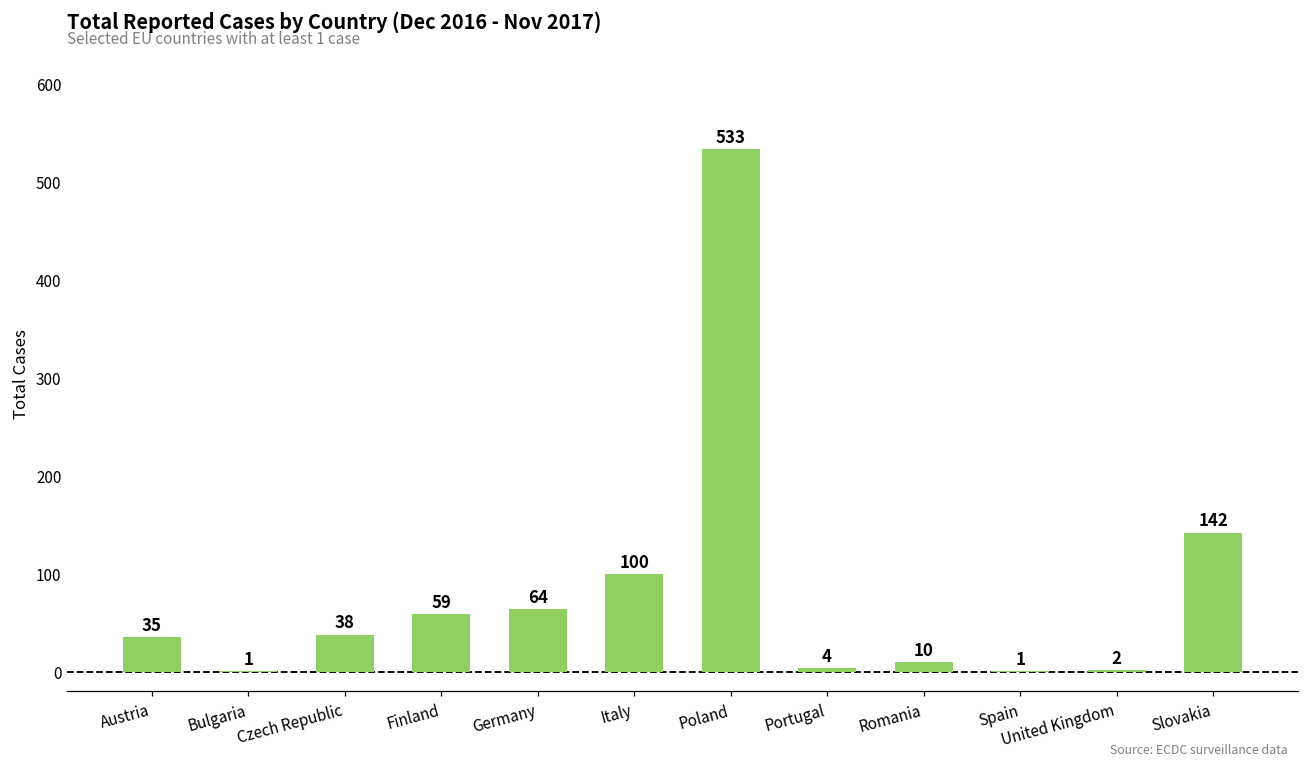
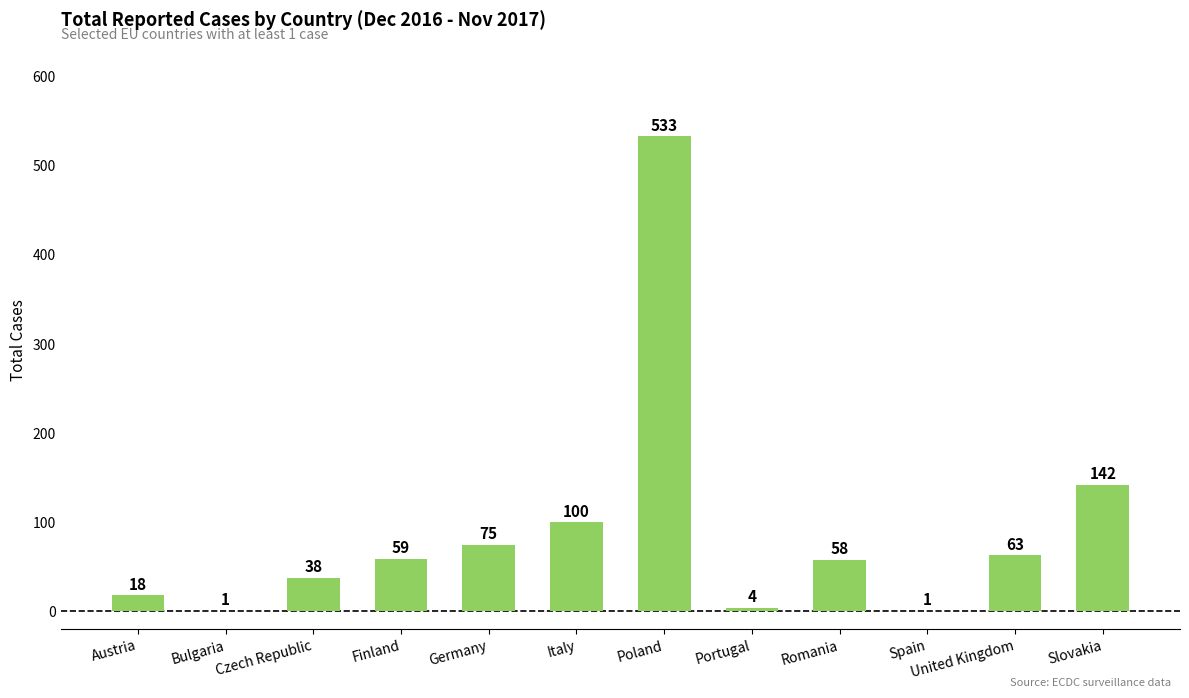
  {
-   "Austria": 35,
+   "Austria": 18,
    "Bulgaria": 1,
    "Czech Republic": 38,
    "Finland": 59,
-   "Germany": 64,
+   "Germany": 75,
    "Italy": 100,
    "Poland": 533,
    "Portugal": 4,
-   "Romania": 10,
+   "Romania": 58,
    "Spain": 1,
-   "United Kingdom": 2,
+   "United Kingdom": 63,
    "Slovakia": 142
  }
